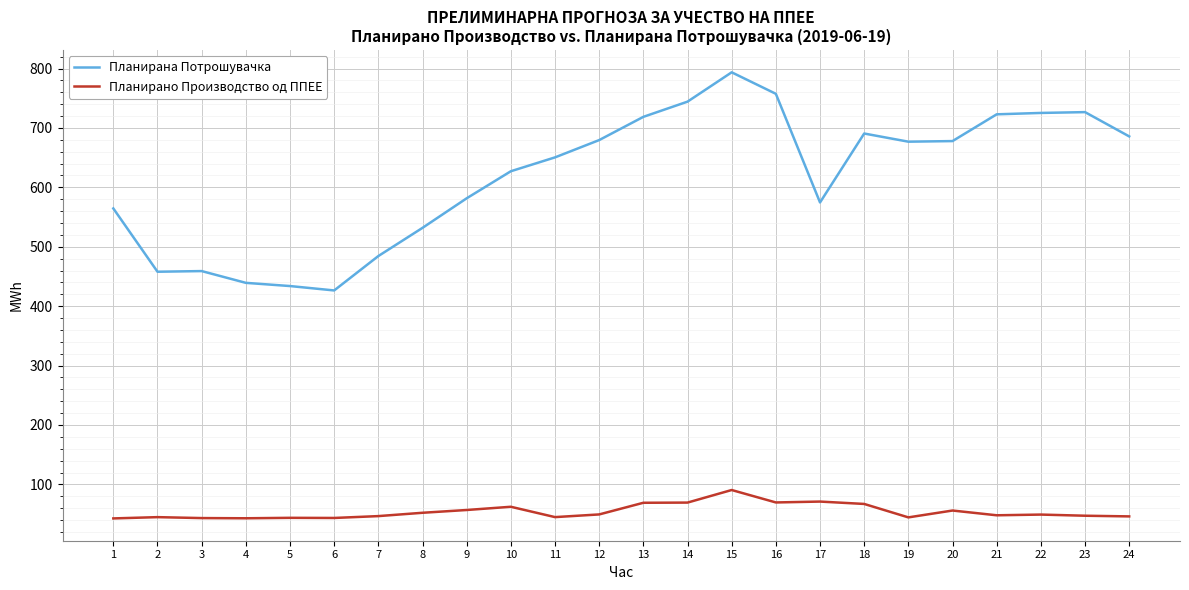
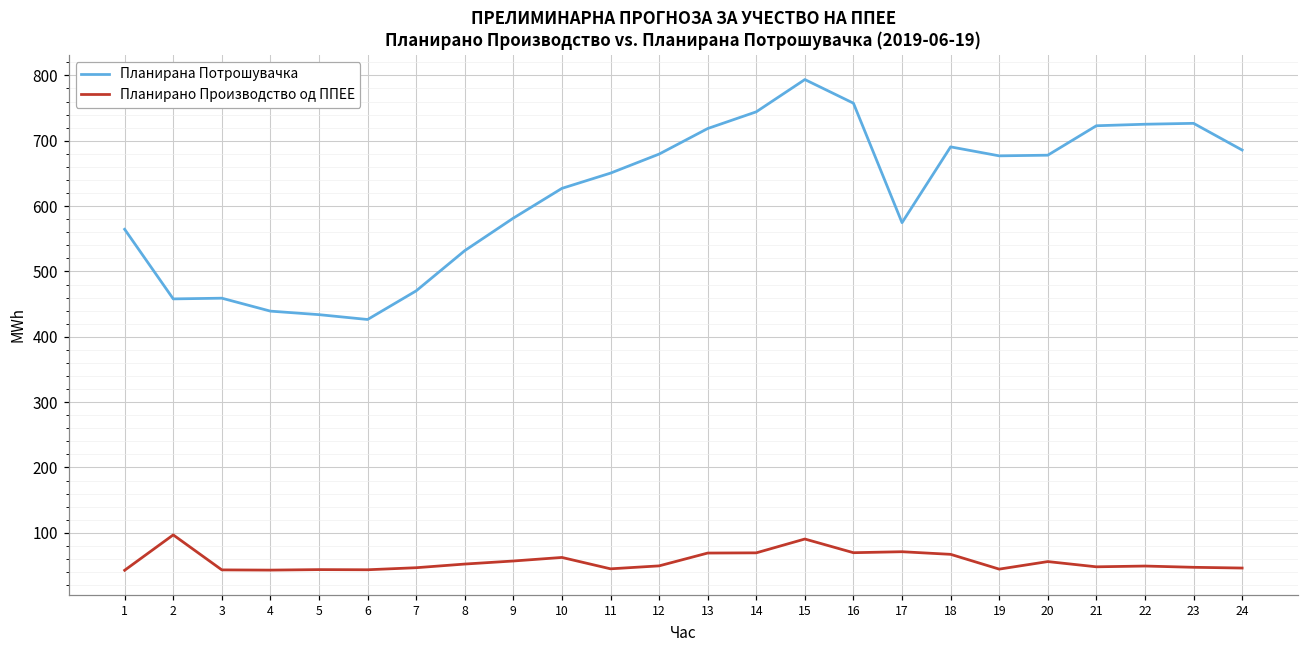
  {
    "Планирана Потрошувачка": {
      "1": 560,
      "2": 460,
      "3": 460,
      "4": 440,
      "5": 430,
      "6": 430,
-     "7": 480,
+     "7": 470,
      "8": 530,
      "9": 580,
      "10": 630,
      "11": 650,
      "12": 680,
      "13": 720,
      "14": 740,
      "15": 790,
      "16": 760,
      "17": 570,
      "18": 690,
      "19": 680,
      "20": 680,
      "21": 720,
      "22": 730,
      "23": 730,
      "24": 690
    },
    "Планирано Производство од ППЕЕ": {
      "1": 40,
-     "2": 40,
+     "2": 100,
      "3": 40,
      "4": 40,
      "5": 40,
      "6": 40,
      "7": 50,
      "8": 50,
      "9": 60,
      "10": 60,
      "11": 40,
      "12": 50,
      "13": 70,
      "14": 70,
      "15": 90,
      "16": 70,
      "17": 70,
      "18": 70,
      "19": 40,
      "20": 60,
      "21": 50,
      "22": 50,
      "23": 50,
      "24": 50
    }
  }
